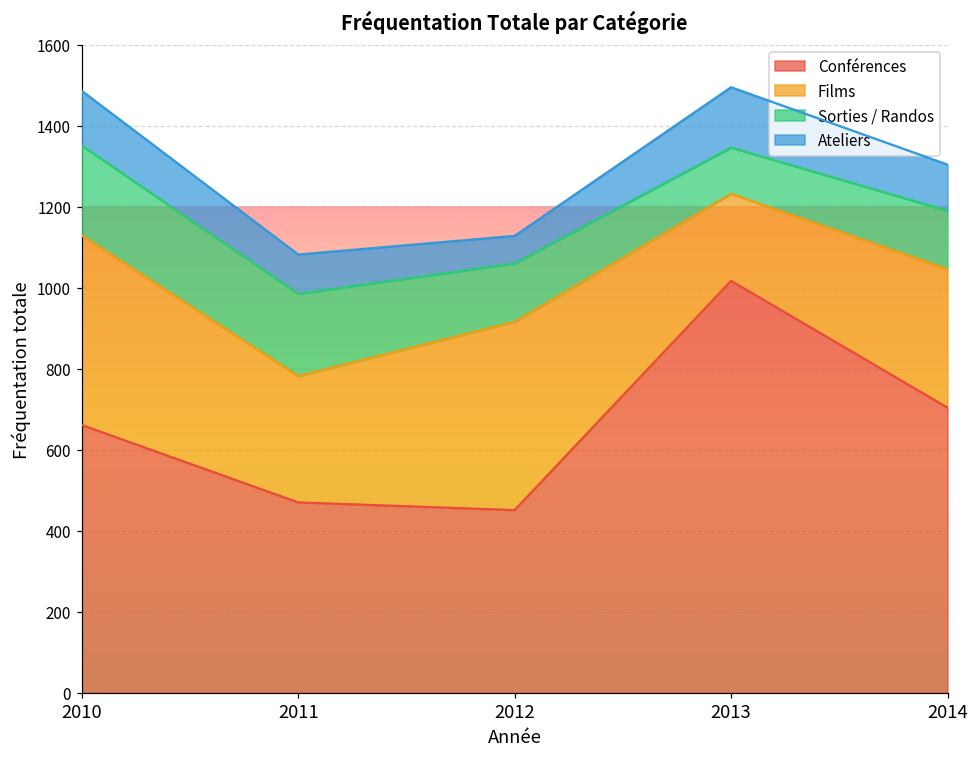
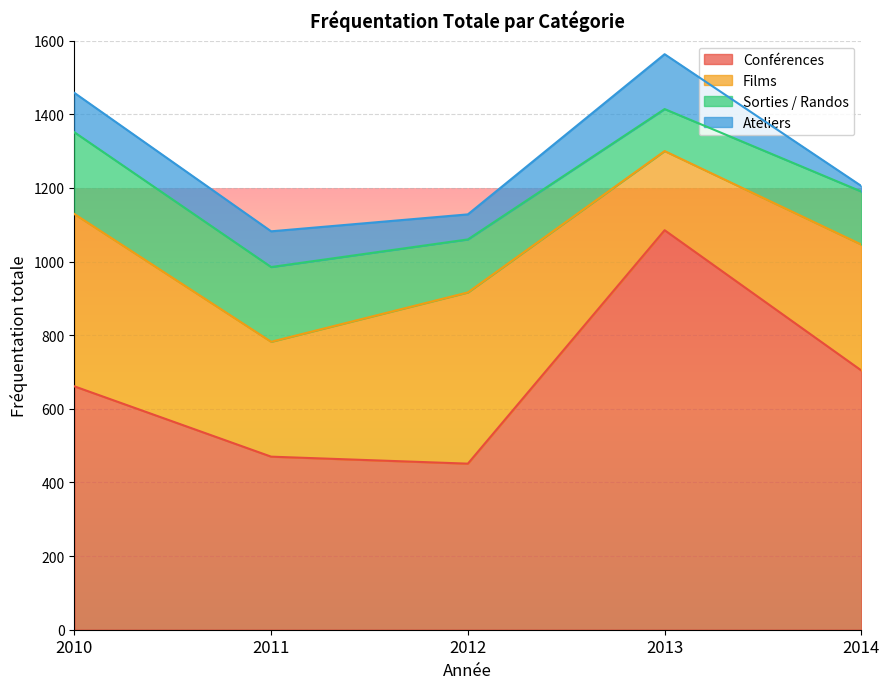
  {
    "Conférences": {
      "2010": 660,
      "2011": 470,
      "2012": 450,
-     "2013": 1020,
+     "2013": 1090,
      "2014": 700
    },
    "Films": {
      "2010": 470,
      "2011": 310,
      "2012": 470,
      "2013": 220,
      "2014": 340
    },
    "Sorties / Randos": {
      "2010": 220,
      "2011": 200,
      "2012": 140,
      "2013": 110,
      "2014": 140
    },
    "Ateliers": {
-     "2010": 140,
+     "2010": 110,
      "2011": 100,
      "2012": 70,
      "2013": 150,
-     "2014": 110
+     "2014": 20
    }
  }
